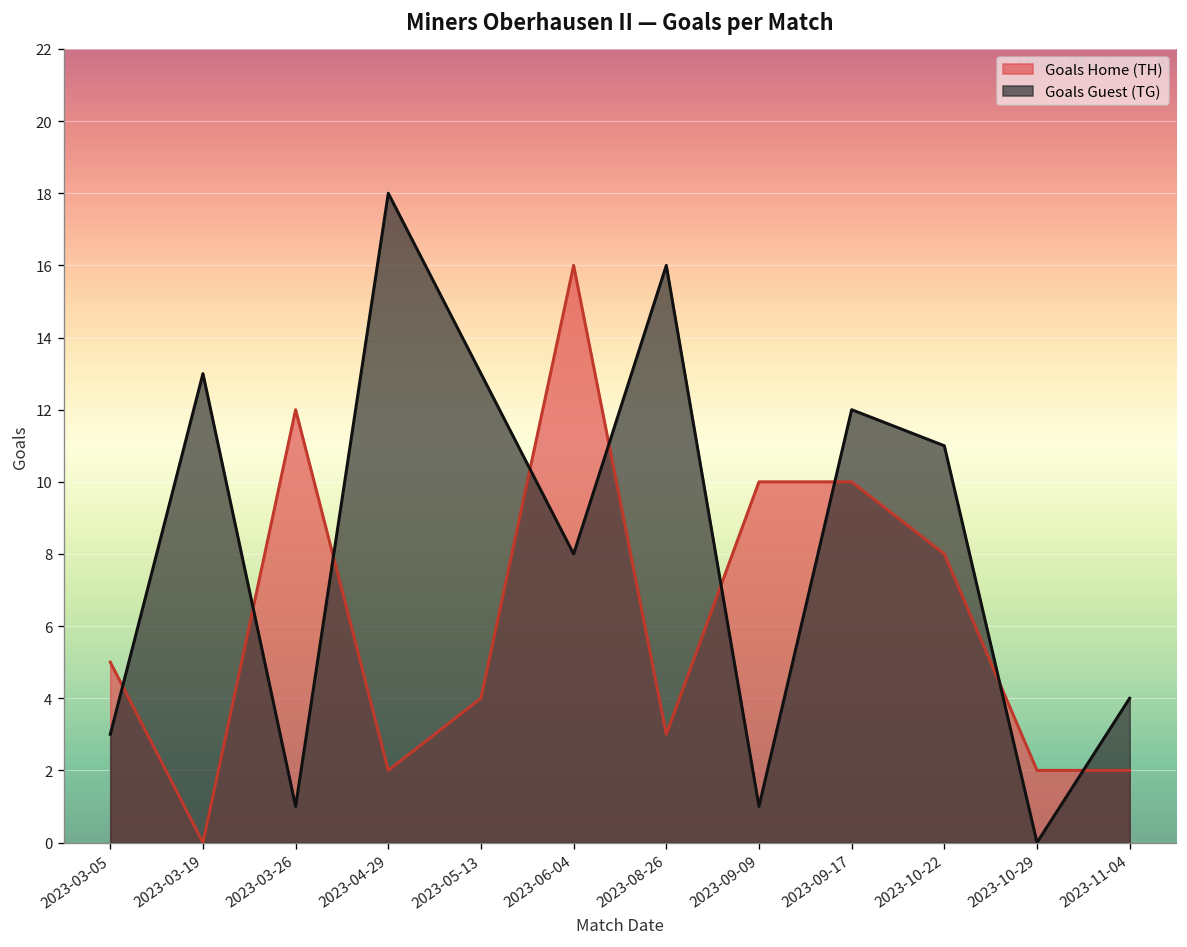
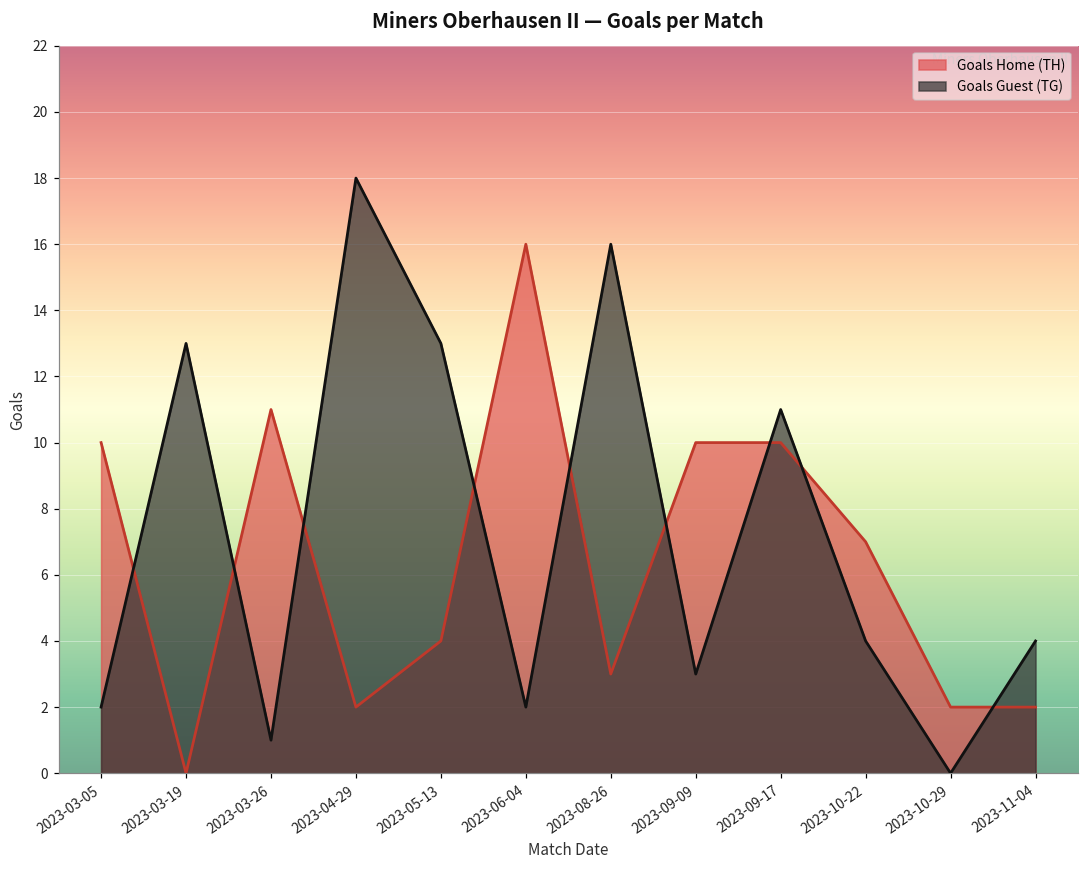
  {
    "Goals Home (TH)": {
-     "2023-03-05": 5,
+     "2023-03-05": 10,
      "2023-03-19": 0,
-     "2023-03-26": 12,
+     "2023-03-26": 11,
      "2023-04-29": 2,
      "2023-05-13": 4,
      "2023-06-04": 16,
      "2023-08-26": 3,
      "2023-09-09": 10,
      "2023-09-17": 10,
-     "2023-10-22": 8,
+     "2023-10-22": 7,
      "2023-10-29": 2,
      "2023-11-04": 2
    },
    "Goals Guest (TG)": {
-     "2023-03-05": 3,
+     "2023-03-05": 2,
      "2023-03-19": 13,
      "2023-03-26": 1,
      "2023-04-29": 18,
      "2023-05-13": 13,
-     "2023-06-04": 8,
+     "2023-06-04": 2,
      "2023-08-26": 16,
-     "2023-09-09": 1,
-     "2023-09-17": 12,
-     "2023-10-22": 11,
+     "2023-09-09": 3,
+     "2023-09-17": 11,
+     "2023-10-22": 4,
      "2023-10-29": 0,
      "2023-11-04": 4
    }
  }
